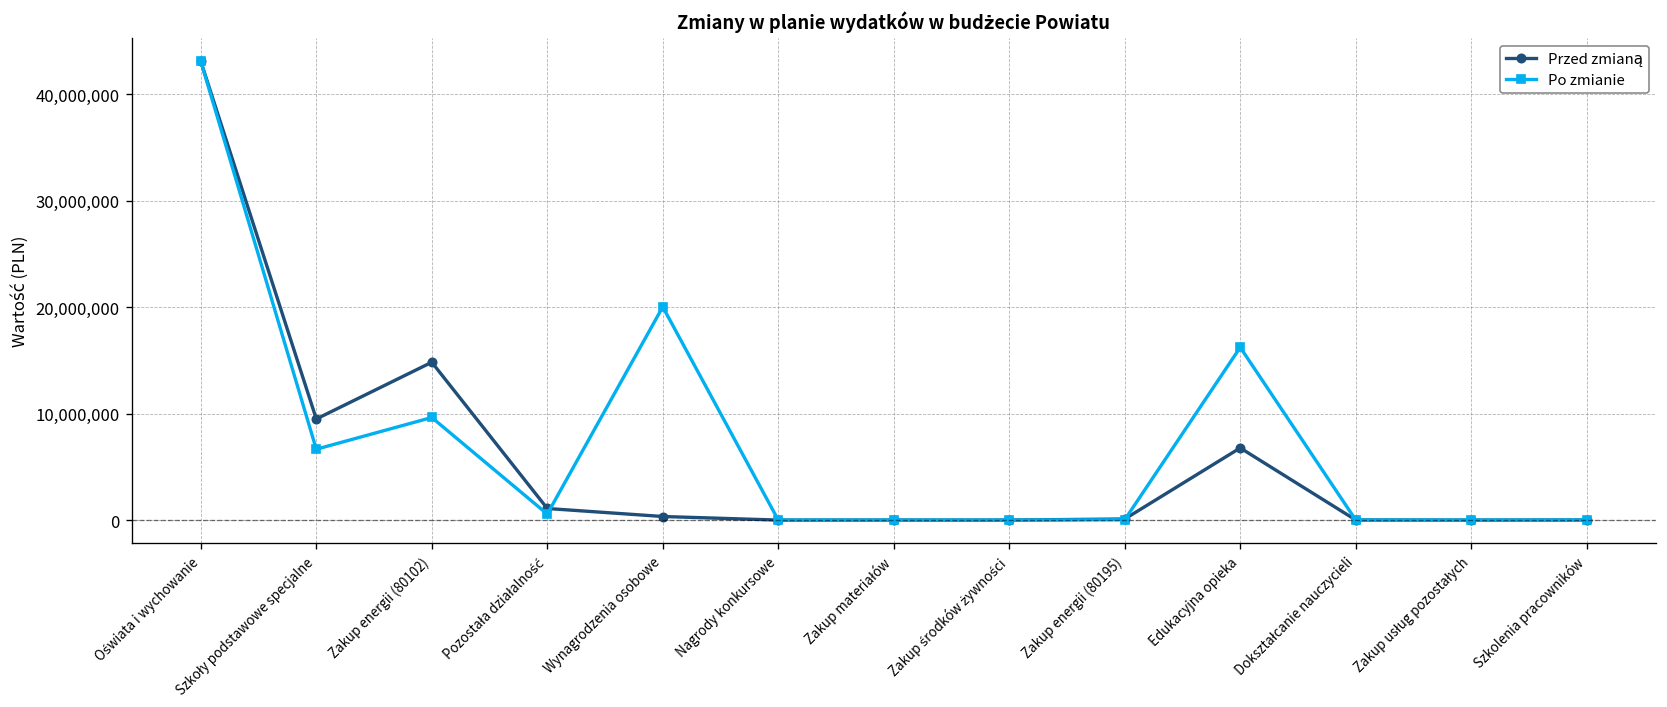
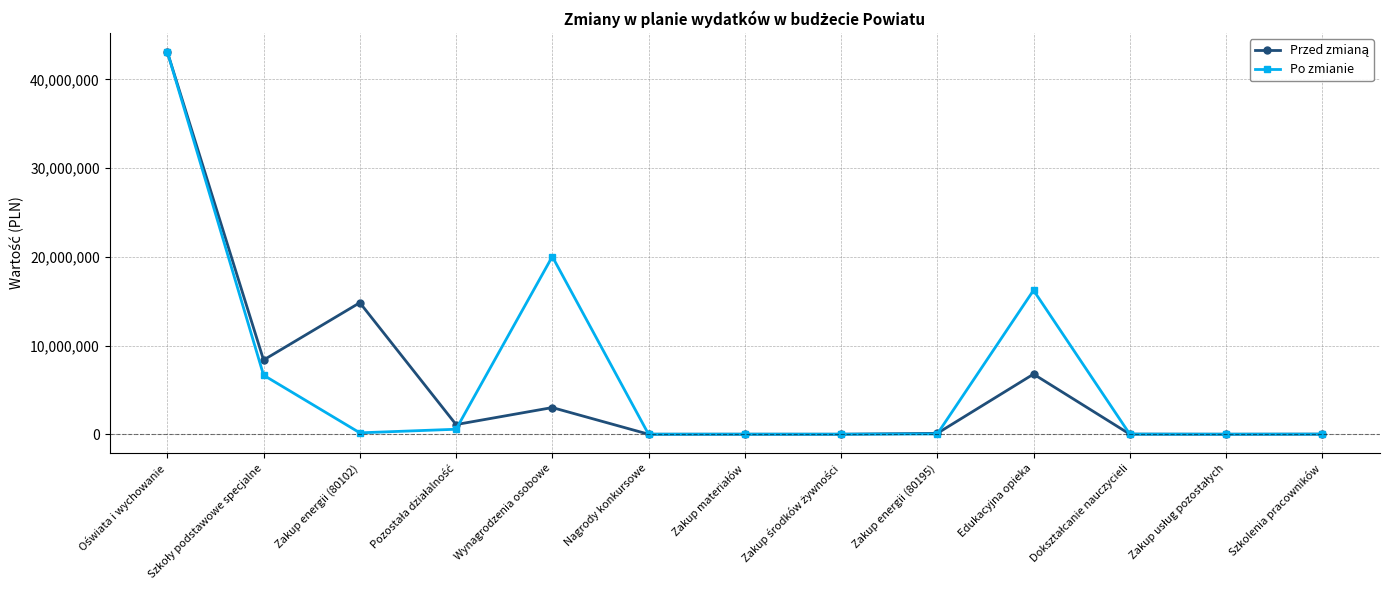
  {
    "Przed zmianą": {
-     "Szkoły podstawowe specjalne": "9,000,000",
+     "Szkoły podstawowe specjalne": "8,000,000",
      "Zakup energii (80102)": "15,000,000",
      "Pozostała działalność": "1,000,000",
-     "Wynagrodzenia osobowe": "0",
+     "Wynagrodzenia osobowe": "3,000,000",
      "Edukacyjna opieka": "7,000,000"
    },
    "Po zmianie": {
      "Szkoły podstawowe specjalne": "7,000,000",
-     "Zakup energii (80102)": "10,000,000",
+     "Zakup energii (80102)": "0",
      "Pozostała działalność": "1,000,000",
      "Wynagrodzenia osobowe": "20,000,000",
      "Edukacyjna opieka": "16,000,000"
    }
  }
